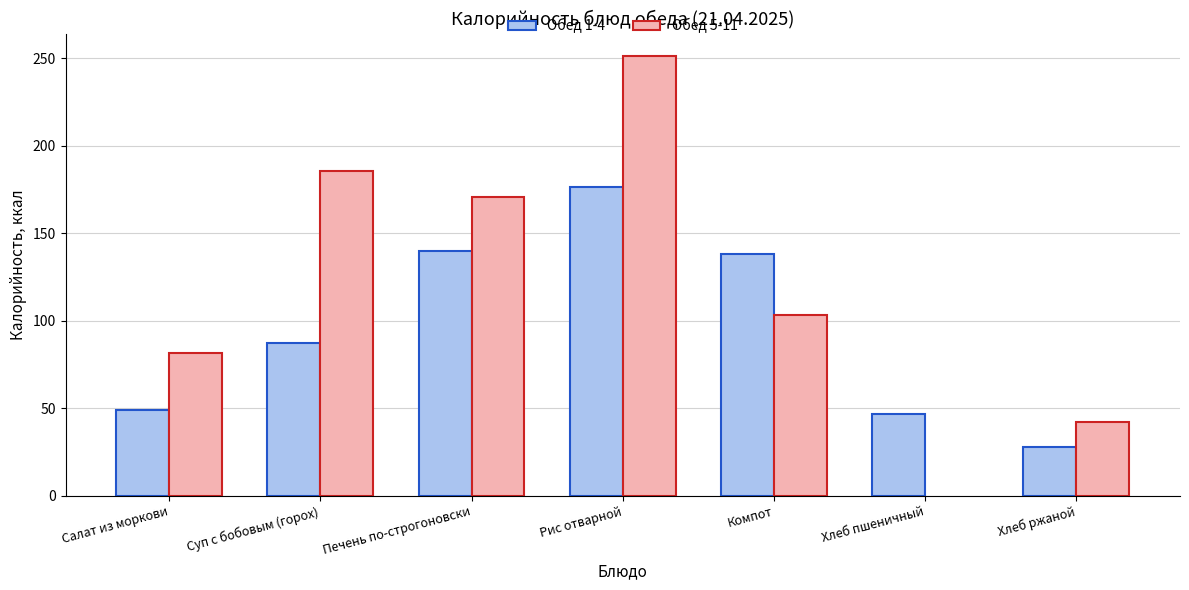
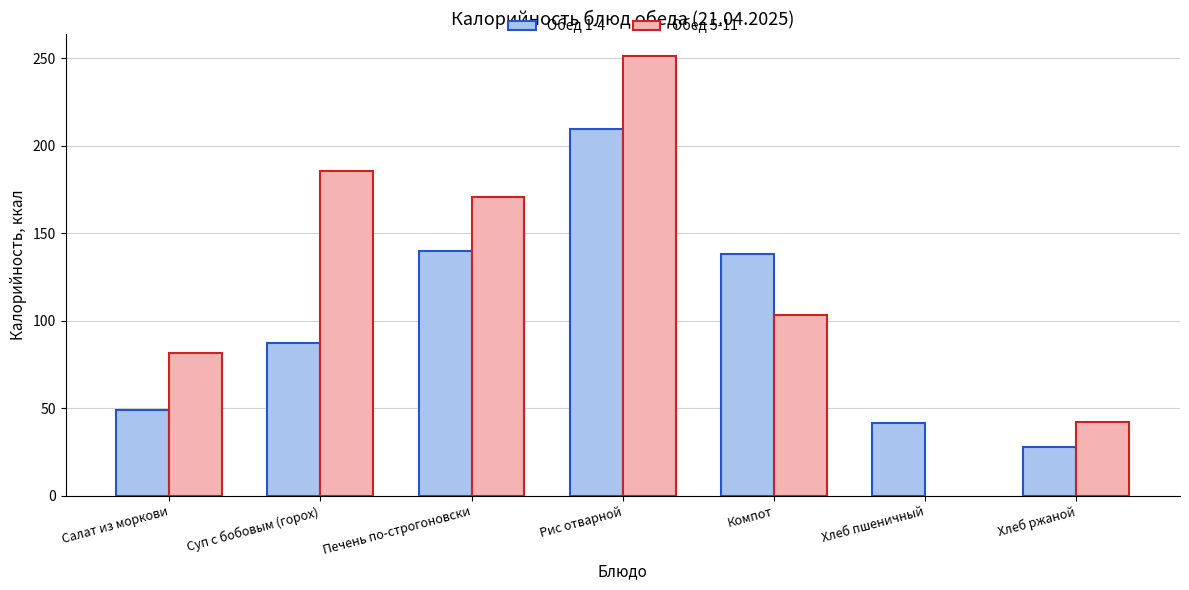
  {
    "Обед 1-4": {
      "Салат из моркови": 49,
      "Суп с бобовым (горох)": 87,
      "Печень по-строгоновски": 140,
-     "Рис отварной": 177,
+     "Рис отварной": 210,
      "Компот": 138,
-     "Хлеб пшеничный": 47,
+     "Хлеб пшеничный": 41,
      "Хлеб ржаной": 28
    }
  }
